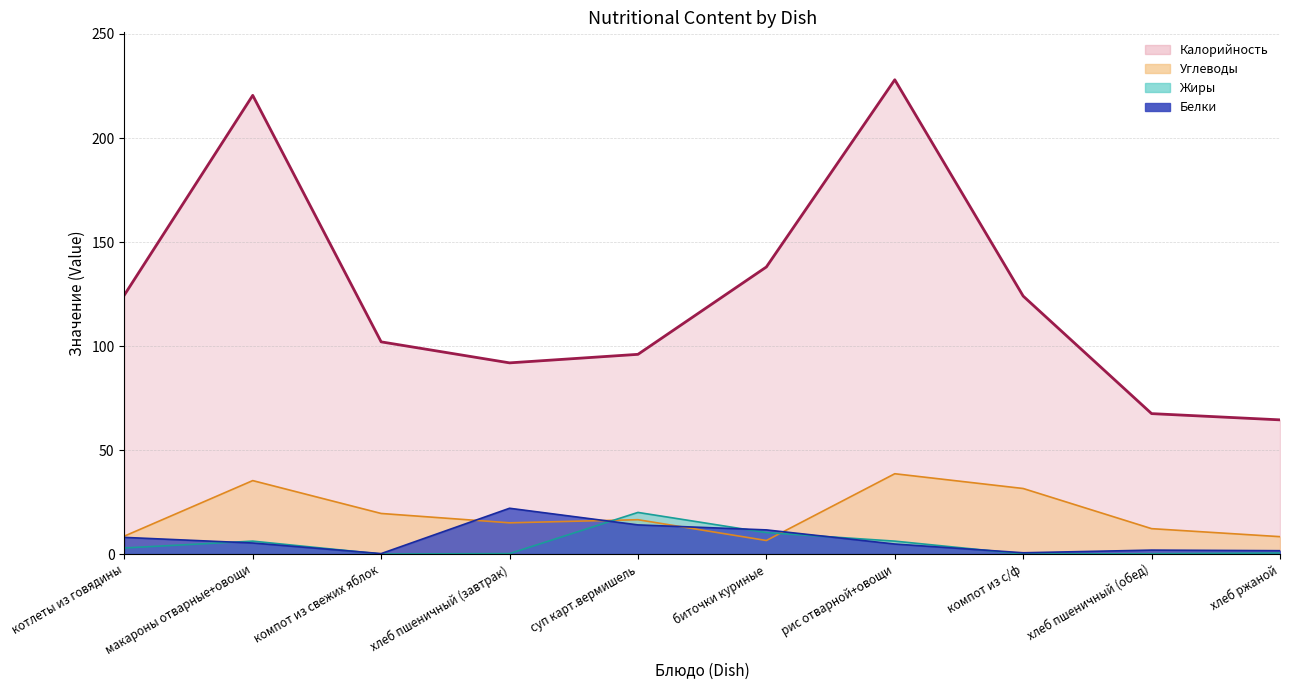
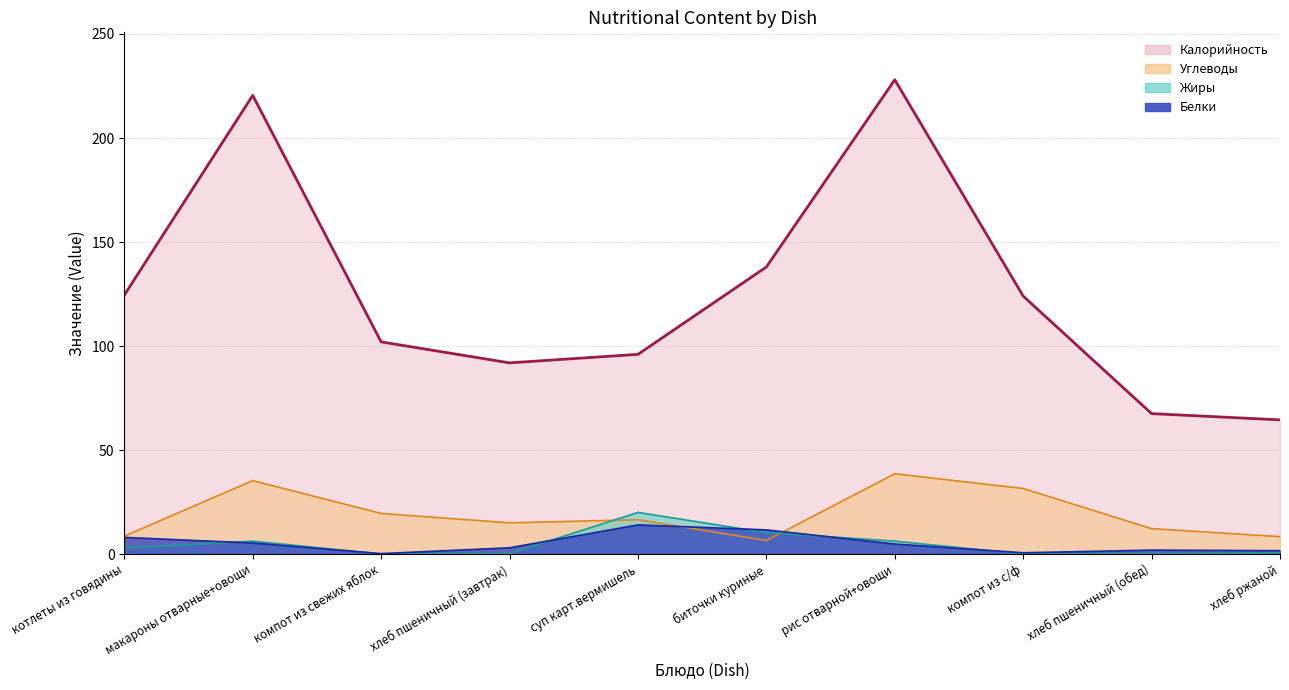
  {
    "Жиры": {
      "котлеты из говядины": 3,
      "хлеб пшеничный (завтрак)": 0,
      "суп карт.вермишель": 20,
      "биточки куриные": 10,
      "рис отварной+овощи": 6,
      "хлеб пшеничный (обед)": 0
    },
    "Белки": {
-     "хлеб пшеничный (завтрак)": 22,
+     "хлеб пшеничный (завтрак)": 3,
      "суп карт.вермишель": 14,
      "биточки куриные": 12,
      "рис отварной+овощи": 5,
      "хлеб пшеничный (обед)": 2
    }
  }
